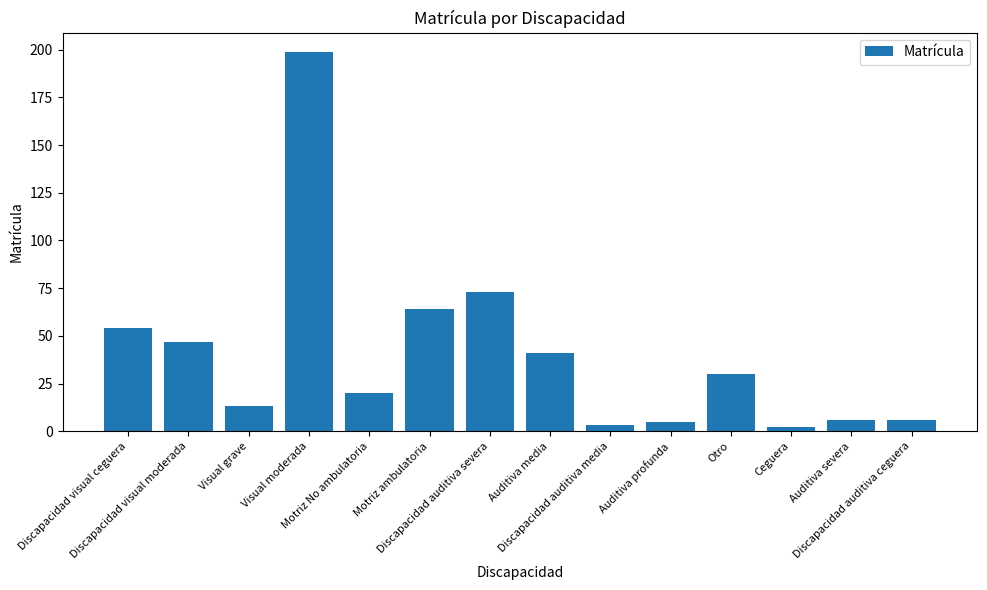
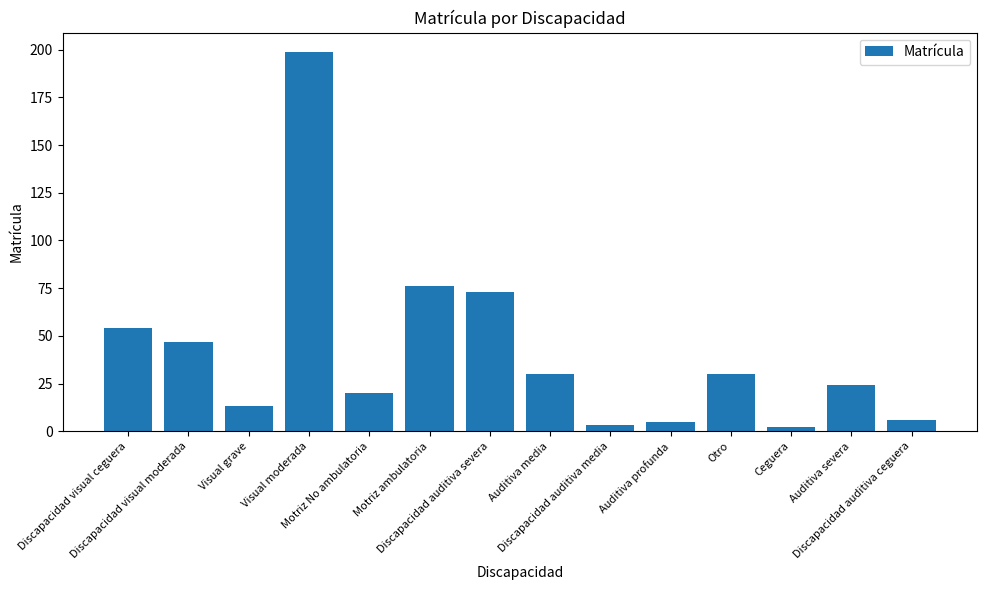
  {
    "Discapacidad visual ceguera": 54,
    "Discapacidad visual moderada": 47,
    "Visual grave": 13,
    "Visual moderada": 199,
    "Motriz No ambulatoria": 20,
-   "Motriz ambulatoria": 64,
+   "Motriz ambulatoria": 76,
    "Discapacidad auditiva severa": 73,
-   "Auditiva media": 41,
+   "Auditiva media": 30,
    "Discapacidad auditiva media": 3,
    "Auditiva profunda": 5,
    "Otro": 30,
    "Ceguera": 2,
-   "Auditiva severa": 6,
+   "Auditiva severa": 24,
    "Discapacidad auditiva ceguera": 6
  }
